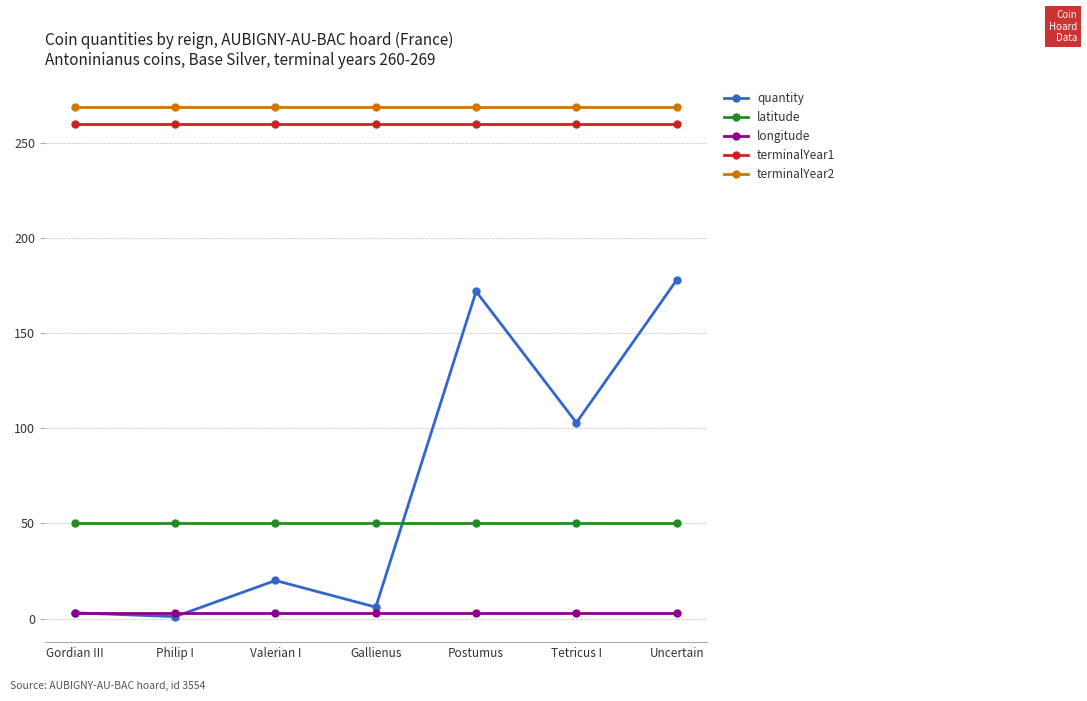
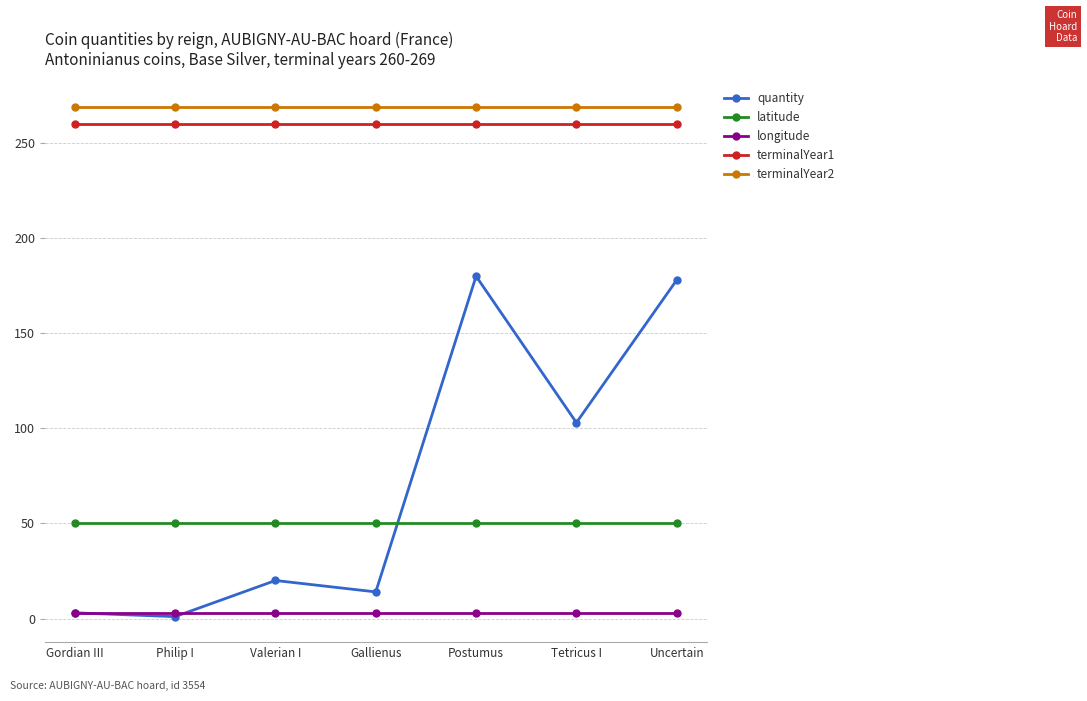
  {
    "quantity": {
      "Philip I": 1,
      "Valerian I": 20,
-     "Gallienus": 6,
-     "Postumus": 172,
+     "Gallienus": 14,
+     "Postumus": 180,
      "Tetricus I": 103,
      "Uncertain": 178
    },
    "latitude": {
      "Gordian III": 50,
      "Philip I": 50,
      "Valerian I": 50,
      "Gallienus": 50,
      "Postumus": 50,
      "Tetricus I": 50,
      "Uncertain": 50
    },
    "longitude": {
      "Philip I": 3,
      "Valerian I": 3,
      "Gallienus": 3,
      "Postumus": 3,
      "Tetricus I": 3,
      "Uncertain": 3
    },
    "terminalYear1": {
      "Gordian III": 260,
      "Philip I": 260,
      "Valerian I": 260,
      "Gallienus": 260,
      "Postumus": 260,
      "Tetricus I": 260,
      "Uncertain": 260
    },
    "terminalYear2": {
      "Gordian III": 269,
      "Philip I": 269,
      "Valerian I": 269,
      "Gallienus": 269,
      "Postumus": 269,
      "Tetricus I": 269,
      "Uncertain": 269
    }
  }
